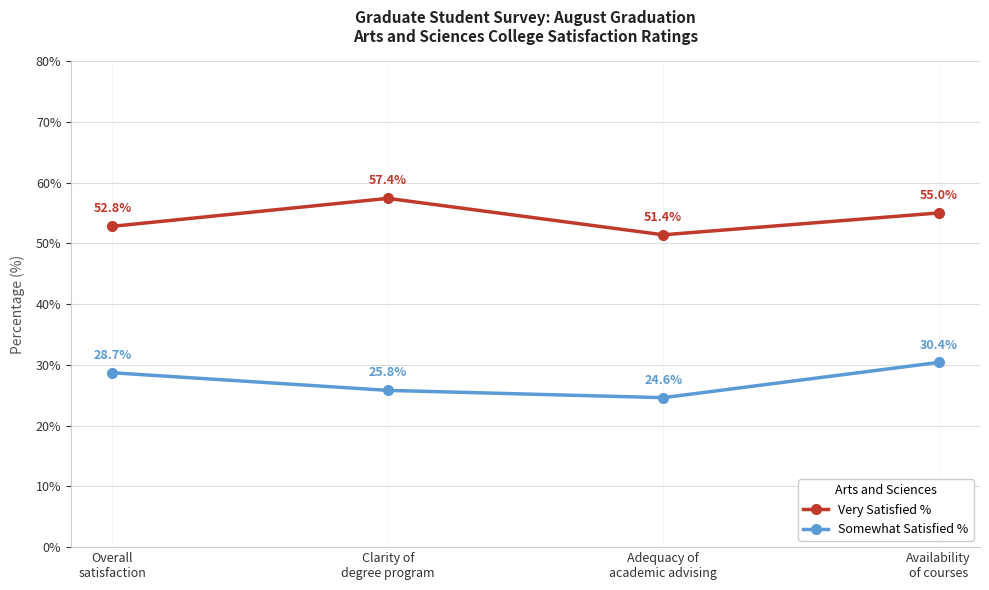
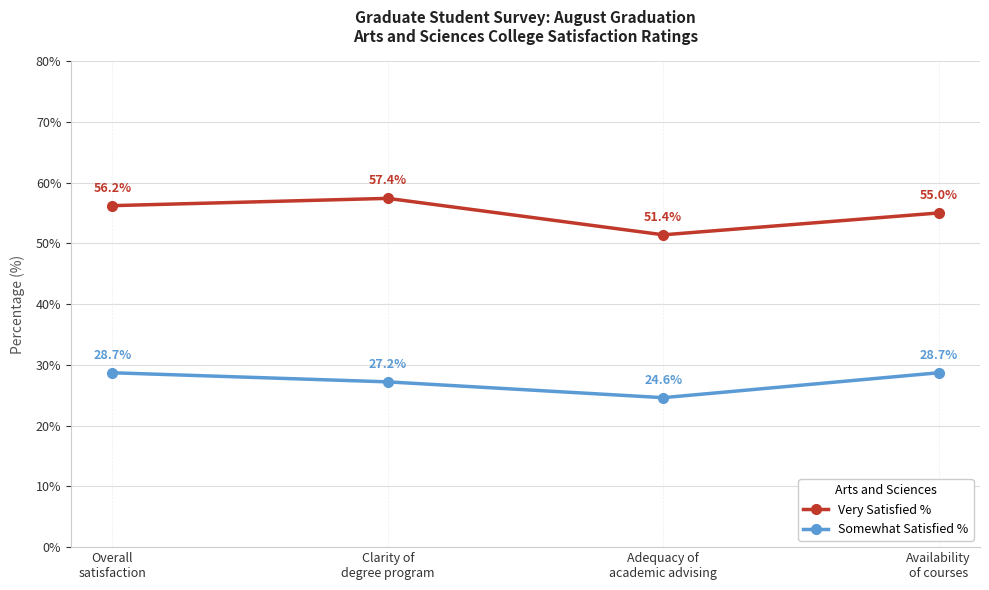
  {
    "Very Satisfied %": {
-     "Overall satisfaction": "52.8%",
+     "Overall satisfaction": "56.2%",
      "Clarity of degree program": "57.4%",
      "Adequacy of academic advising": "51.4%",
      "Availability of courses": "55.0%"
    },
    "Somewhat Satisfied %": {
      "Overall satisfaction": "28.7%",
-     "Clarity of degree program": "25.8%",
+     "Clarity of degree program": "27.2%",
      "Adequacy of academic advising": "24.6%",
-     "Availability of courses": "30.4%"
+     "Availability of courses": "28.7%"
    }
  }
